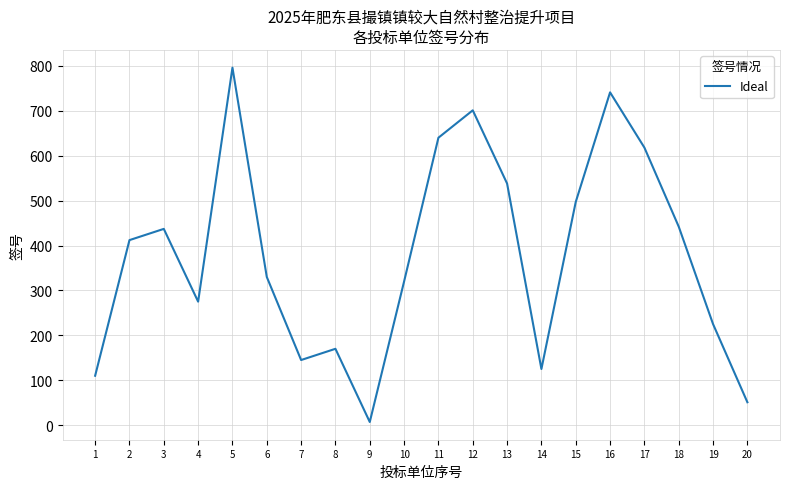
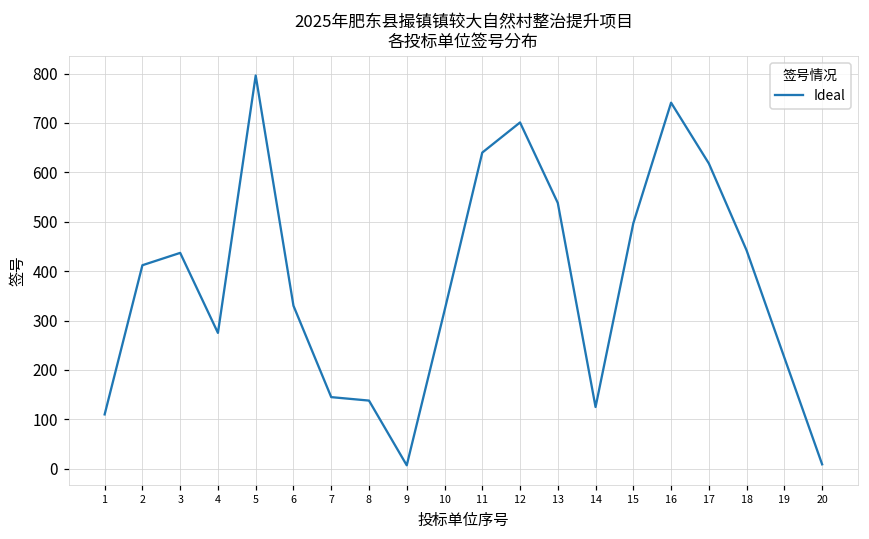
  {
    "1": 110,
    "2": 410,
    "3": 440,
    "4": 280,
    "5": 800,
    "6": 330,
    "7": 150,
-   "8": 170,
+   "8": 140,
    "9": 10,
    "10": 320,
    "11": 640,
    "12": 700,
    "13": 540,
    "14": 130,
    "15": 500,
    "16": 740,
    "17": 620,
    "18": 440,
    "19": 230,
-   "20": 50
+   "20": 10
  }
